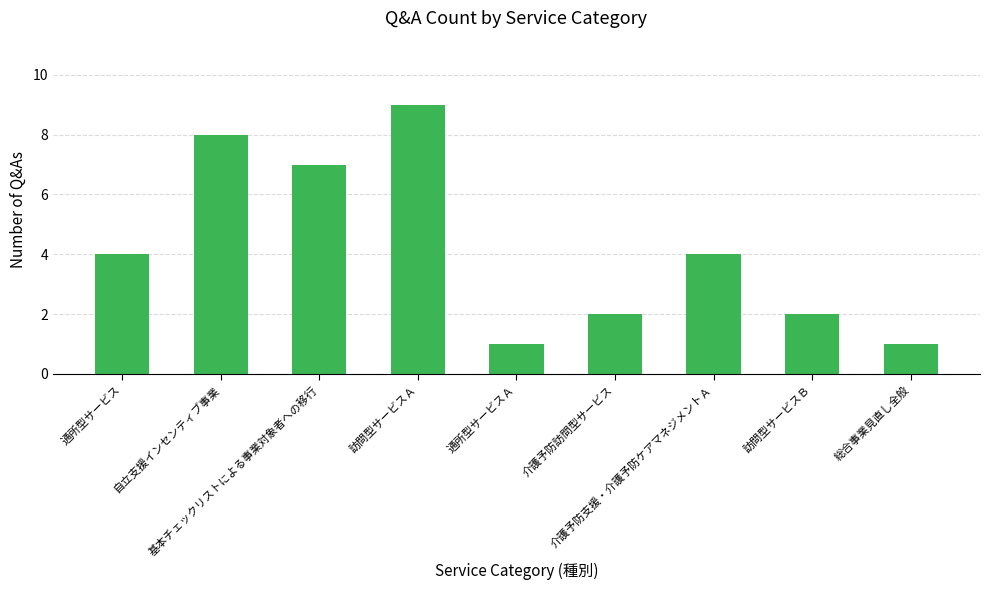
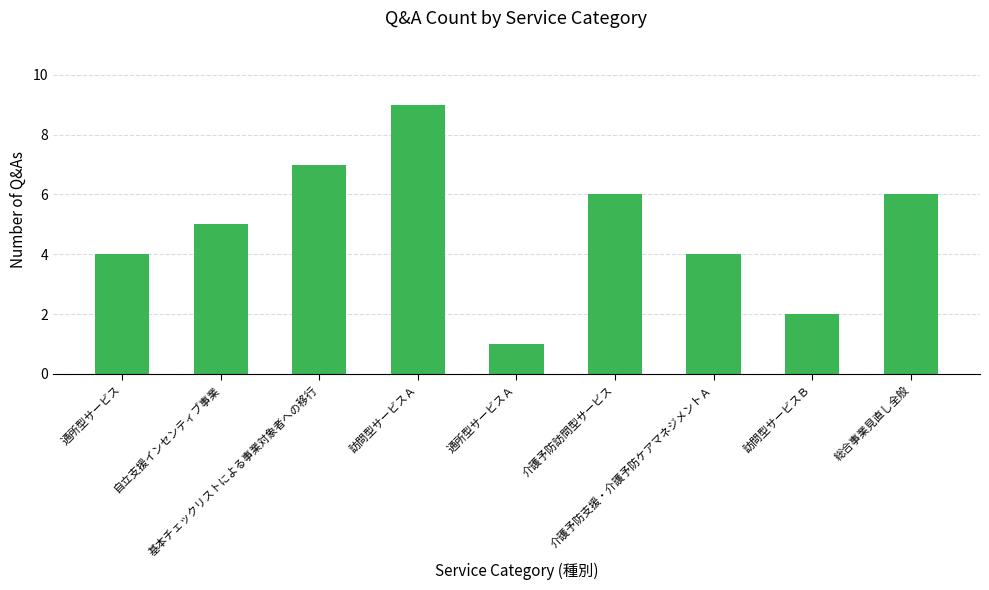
  {
    "通所型サービス": 4,
-   "自立支援インセンティブ事業": 8,
+   "自立支援インセンティブ事業": 5,
    "基本チェックリストによる事業対象者への移行": 7,
    "訪問型サービスＡ": 9,
    "通所型サービスＡ": 1,
-   "介護予防訪問型サービス": 2,
+   "介護予防訪問型サービス": 6,
    "介護予防支援・介護予防ケアマネジメントＡ": 4,
    "訪問型サービスＢ": 2,
-   "総合事業見直し全般": 1
+   "総合事業見直し全般": 6
  }
